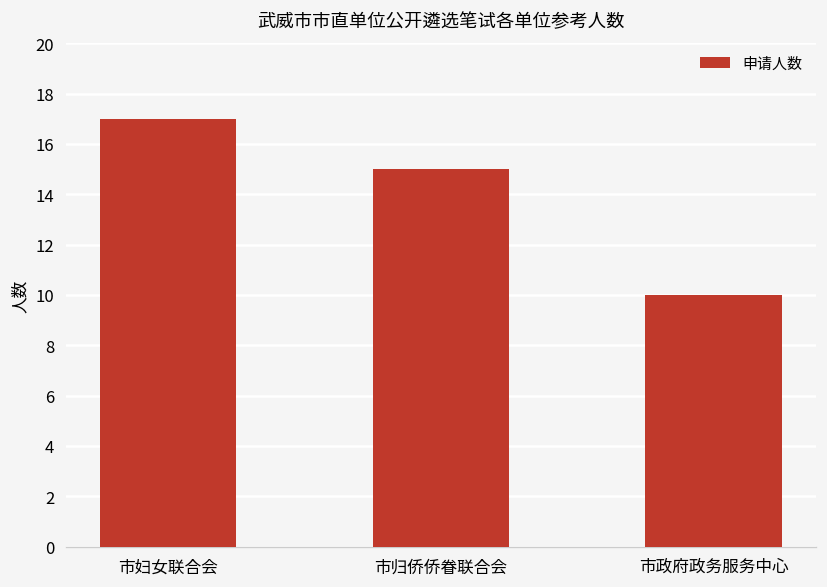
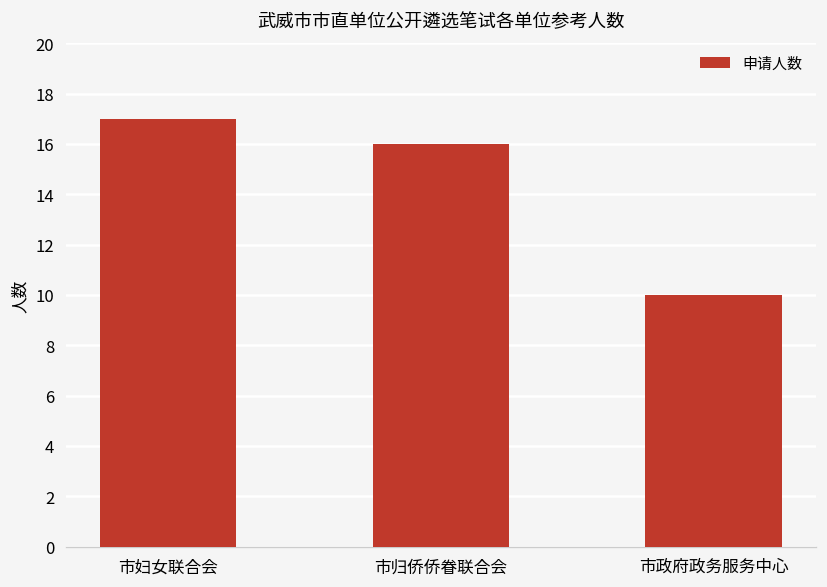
  {
    "市妇女联合会": 17,
-   "市归侨侨眷联合会": 15,
+   "市归侨侨眷联合会": 16,
    "市政府政务服务中心": 10
  }
